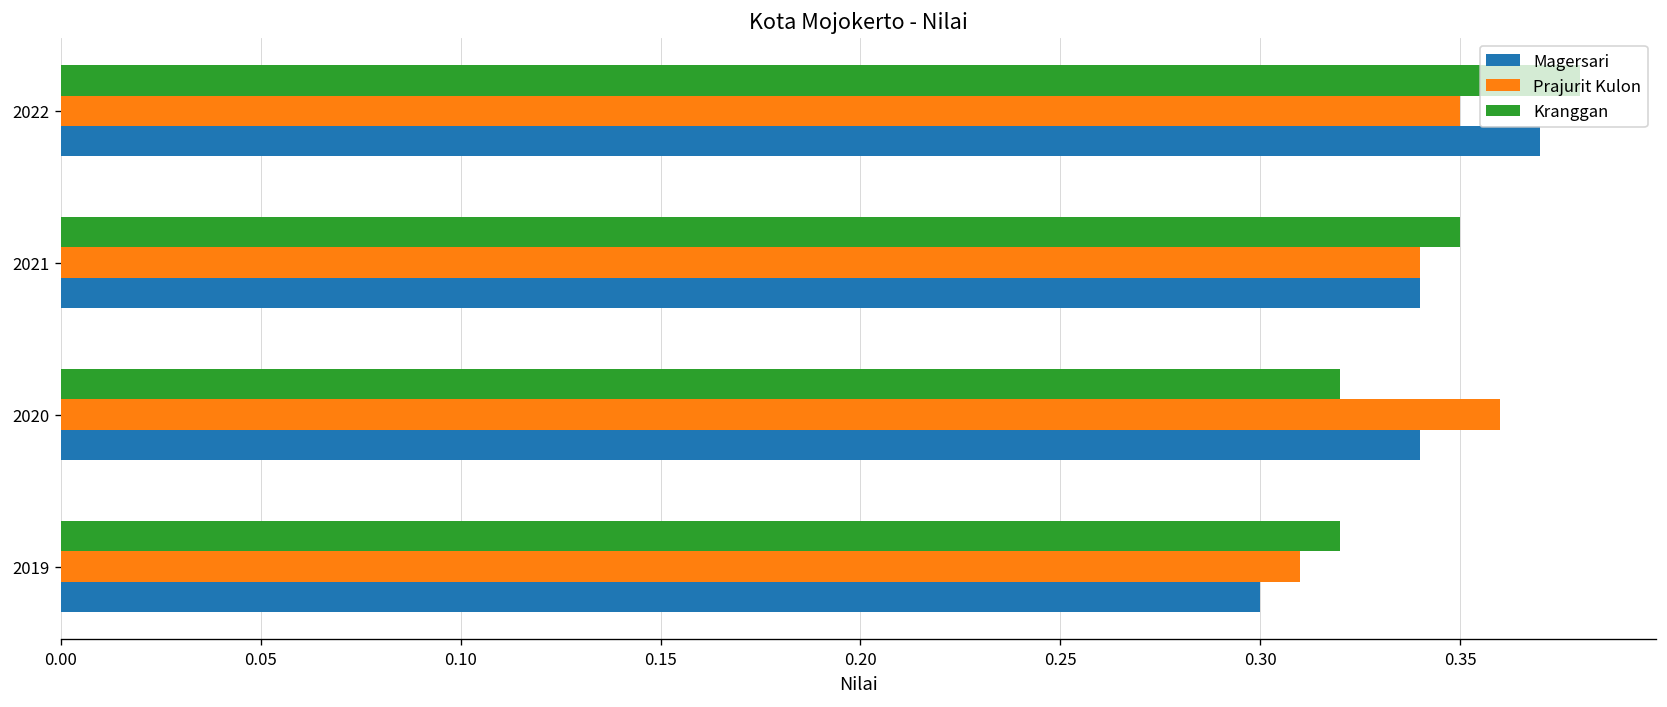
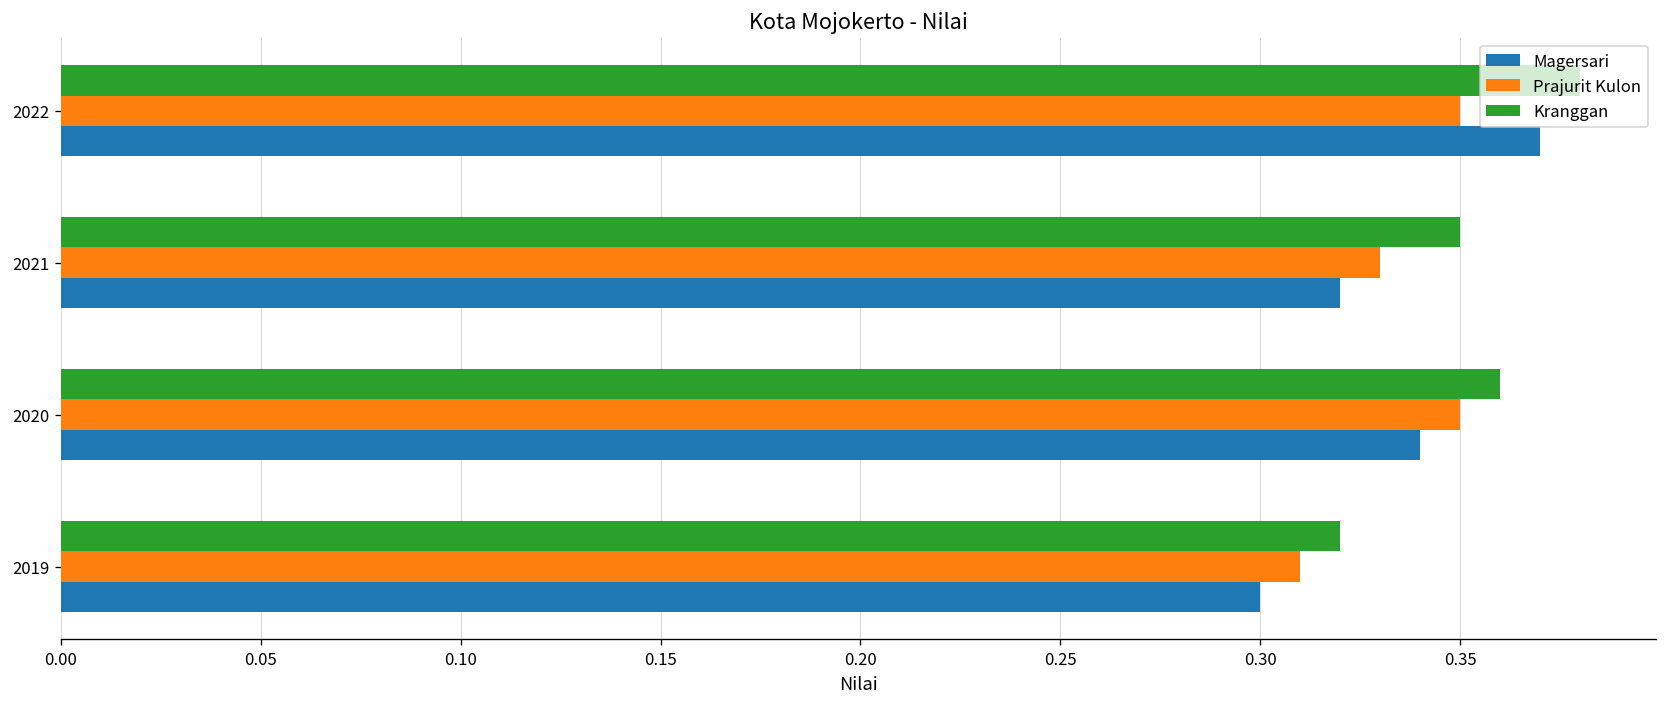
  {
    "Magersari": {
      "2022": 0.37,
-     "2021": 0.34,
+     "2021": 0.32,
      "2020": 0.34,
      "2019": 0.30
    },
    "Prajurit Kulon": {
      "2022": 0.35,
-     "2021": 0.34,
-     "2020": 0.36,
+     "2021": 0.33,
+     "2020": 0.35,
      "2019": 0.31
    },
    "Kranggan": {
      "2021": 0.35,
-     "2020": 0.32,
+     "2020": 0.36,
      "2019": 0.32
    }
  }
